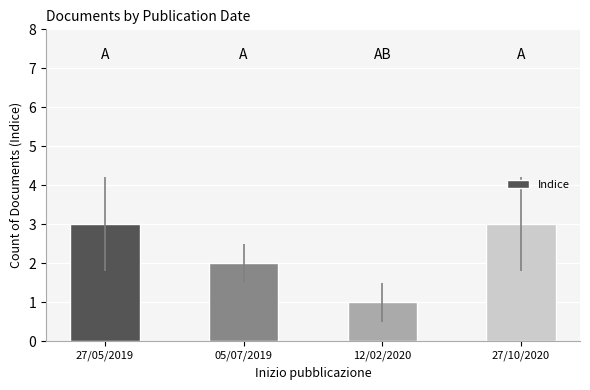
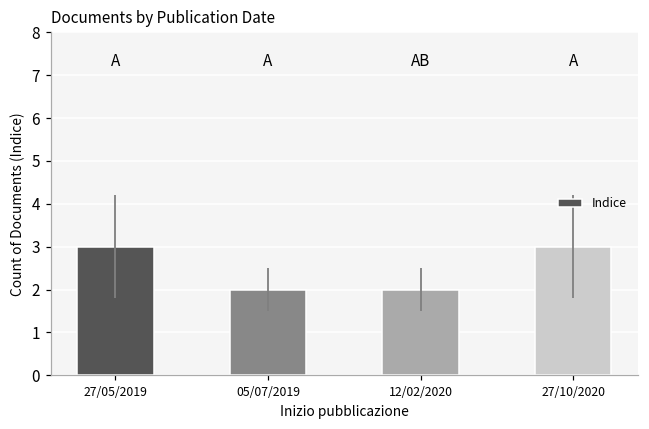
  {
    "27/05/2019": 3,
    "05/07/2019": 2,
-   "12/02/2020": 1,
+   "12/02/2020": 2,
    "27/10/2020": 3
  }
